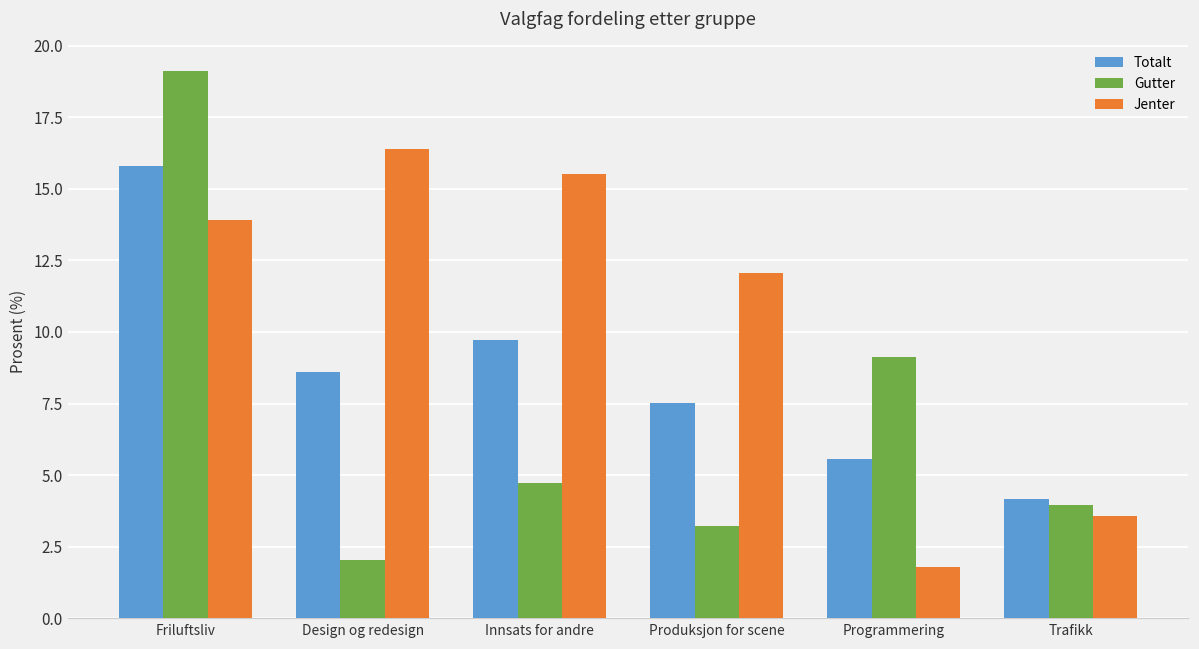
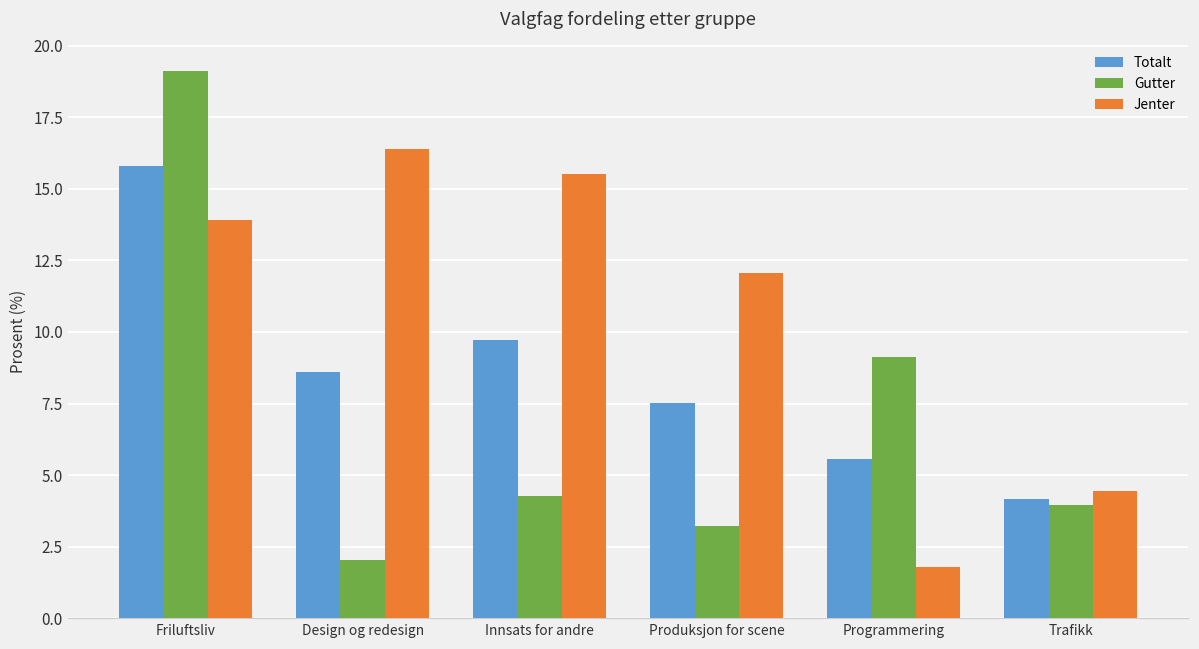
  {
    "Totalt": {
      "Friluftsliv": 15.8,
      "Design og redesign": 8.6,
      "Innsats for andre": 9.7,
      "Produksjon for scene": 7.5,
      "Programmering": 5.6,
      "Trafikk": 4.2
    },
    "Gutter": {
      "Friluftsliv": 19.1,
      "Design og redesign": 2.0,
-     "Innsats for andre": 4.7,
+     "Innsats for andre": 4.3,
      "Produksjon for scene": 3.2,
      "Programmering": 9.1,
      "Trafikk": 4.0
    },
    "Jenter": {
      "Friluftsliv": 13.9,
      "Design og redesign": 16.4,
      "Innsats for andre": 15.5,
      "Produksjon for scene": 12.1,
      "Programmering": 1.8,
-     "Trafikk": 3.6
+     "Trafikk": 4.4
    }
  }
